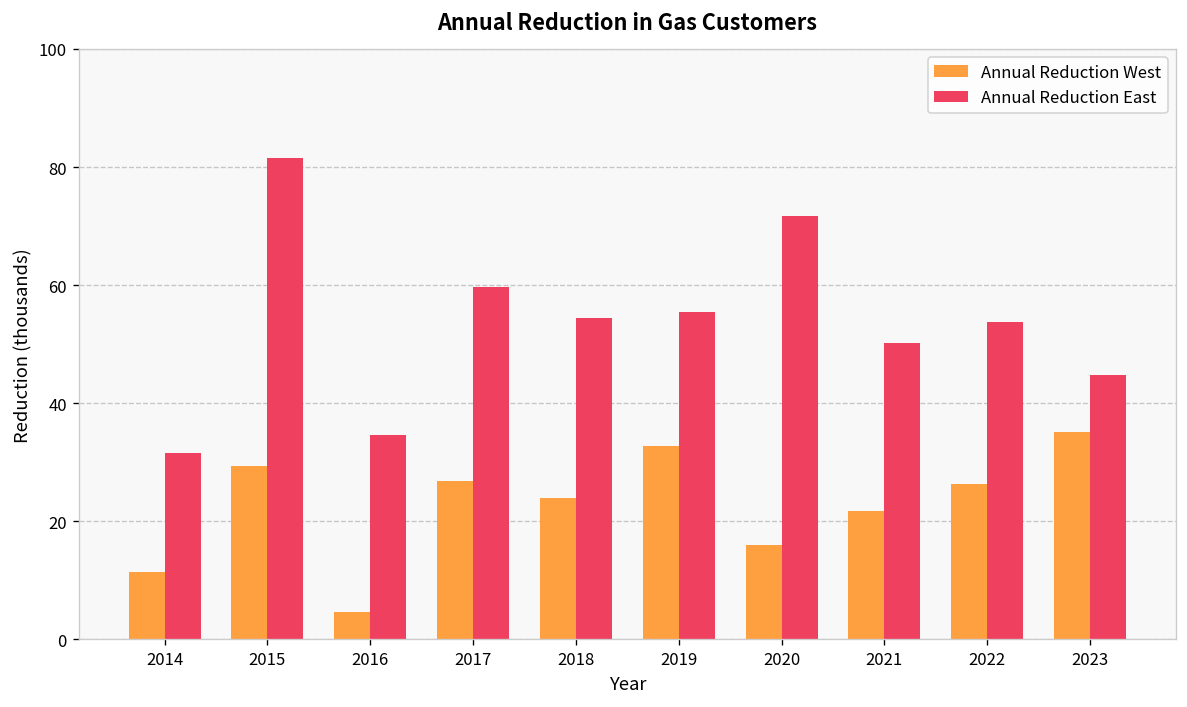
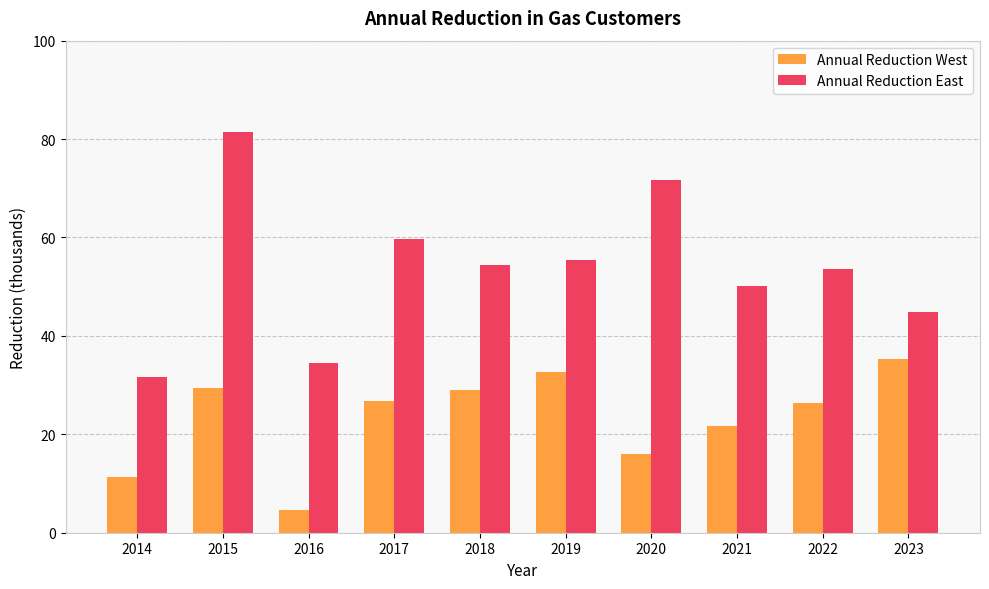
  {
    "Annual Reduction West": {
      "2014": 11,
      "2015": 29,
      "2016": 5,
      "2017": 27,
-     "2018": 24,
+     "2018": 29,
      "2019": 33,
      "2020": 16,
      "2021": 22,
      "2022": 26,
      "2023": 35
    },
    "Annual Reduction East": {
      "2014": 32,
      "2015": 82,
      "2016": 35,
      "2017": 60,
      "2018": 54,
      "2019": 55,
      "2020": 72,
      "2021": 50,
      "2022": 54,
      "2023": 45
    }
  }
